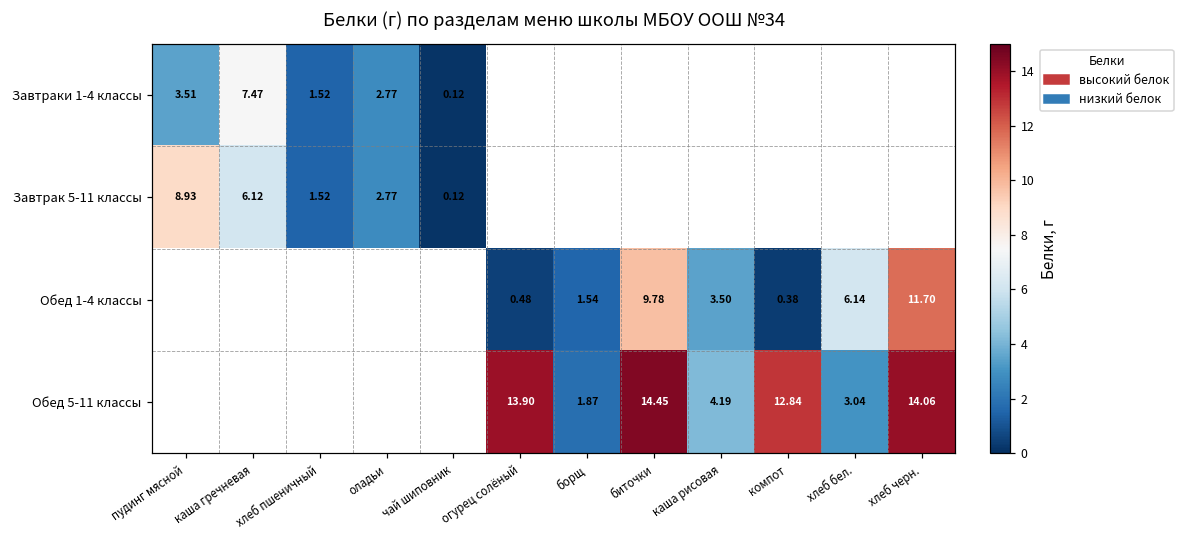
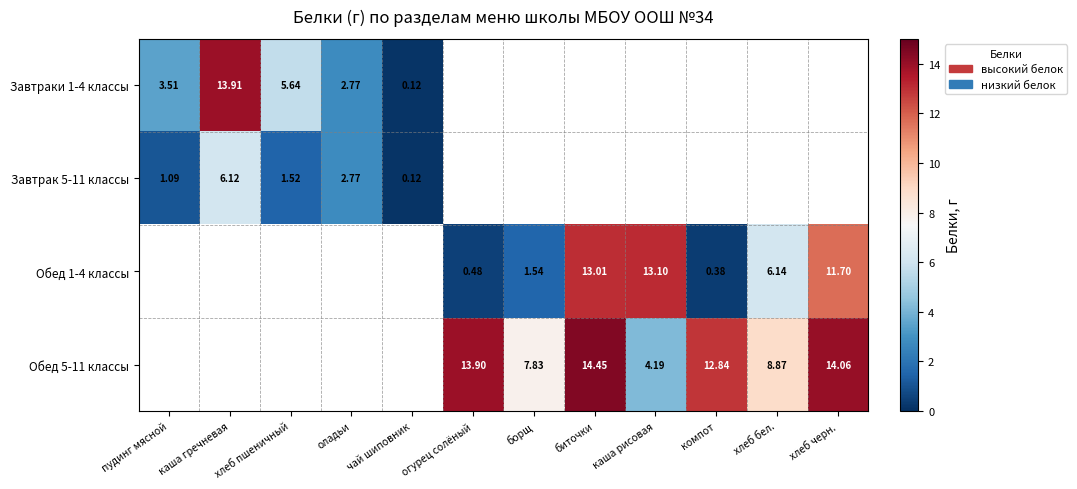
  {
    "Завтраки 1-4 классы": {
      "пудинг мясной": 3.51,
-     "каша гречневая": 7.47,
-     "хлеб пшеничный": 1.52,
+     "каша гречневая": 13.91,
+     "хлеб пшеничный": 5.64,
      "оладьи": 2.77,
      "чай шиповник": 0.12
    },
    "Завтрак 5-11 классы": {
-     "пудинг мясной": 8.93,
+     "пудинг мясной": 1.09,
      "каша гречневая": 6.12,
      "хлеб пшеничный": 1.52,
      "оладьи": 2.77,
      "чай шиповник": 0.12
    },
    "Обед 1-4 классы": {
      "огурец солёный": 0.48,
      "борщ": 1.54,
-     "биточки": 9.78,
-     "каша рисовая": 3.50,
+     "биточки": 13.01,
+     "каша рисовая": 13.10,
      "компот": 0.38,
      "хлеб бел.": 6.14,
      "хлеб черн.": 11.70
    },
    "Обед 5-11 классы": {
      "огурец солёный": 13.90,
-     "борщ": 1.87,
+     "борщ": 7.83,
      "биточки": 14.45,
      "каша рисовая": 4.19,
      "компот": 12.84,
-     "хлеб бел.": 3.04,
+     "хлеб бел.": 8.87,
      "хлеб черн.": 14.06
    }
  }
